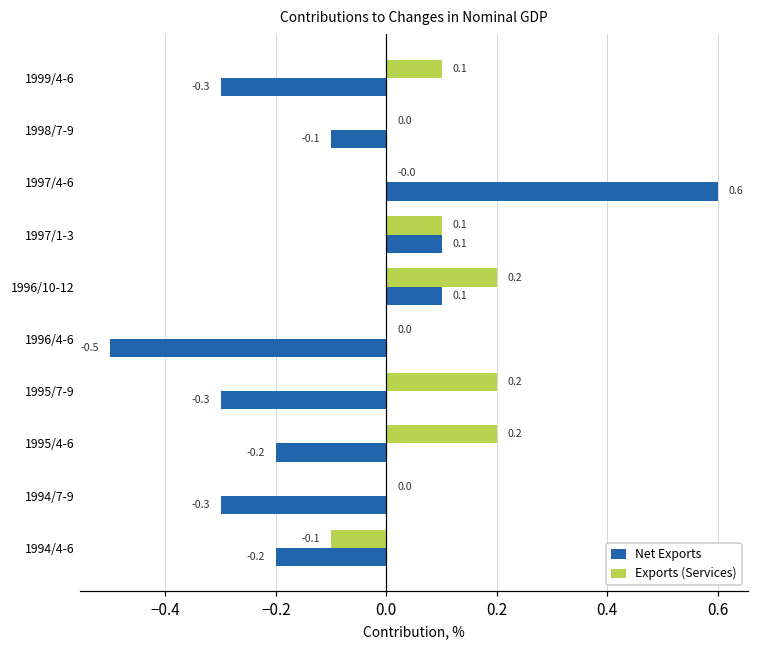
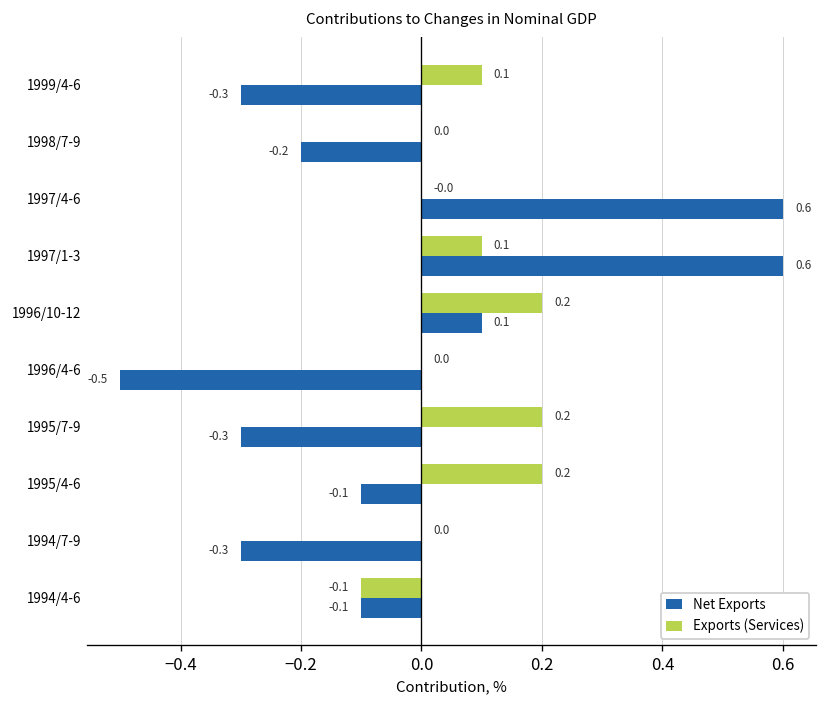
  {
    "Net Exports": {
      "1999/4-6": -0.3,
-     "1998/7-9": -0.1,
+     "1998/7-9": -0.2,
      "1997/4-6": 0.6,
-     "1997/1-3": 0.1,
+     "1997/1-3": 0.6,
      "1996/10-12": 0.1,
      "1996/4-6": -0.5,
      "1995/7-9": -0.3,
-     "1995/4-6": -0.2,
+     "1995/4-6": -0.1,
      "1994/7-9": -0.3,
-     "1994/4-6": -0.2
+     "1994/4-6": -0.1
    },
    "Exports (Services)": {
      "1999/4-6": 0.1,
      "1998/7-9": 0.0,
      "1997/4-6": -0.0,
      "1997/1-3": 0.1,
      "1996/10-12": 0.2,
      "1996/4-6": 0.0,
      "1995/7-9": 0.2,
      "1995/4-6": 0.2,
      "1994/7-9": 0.0,
      "1994/4-6": -0.1
    }
  }
